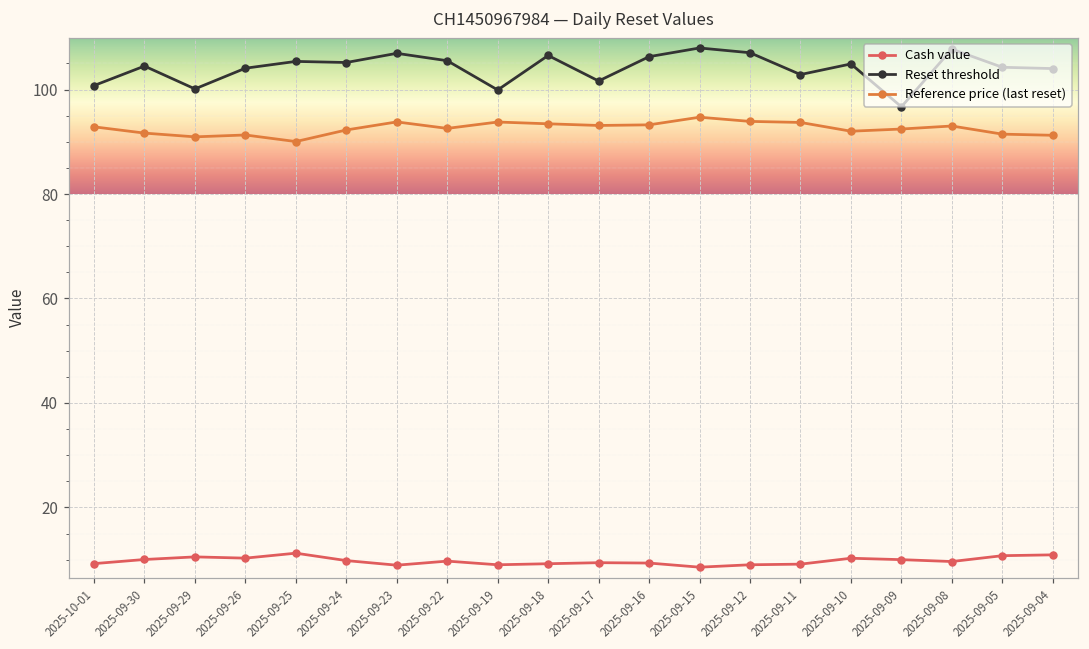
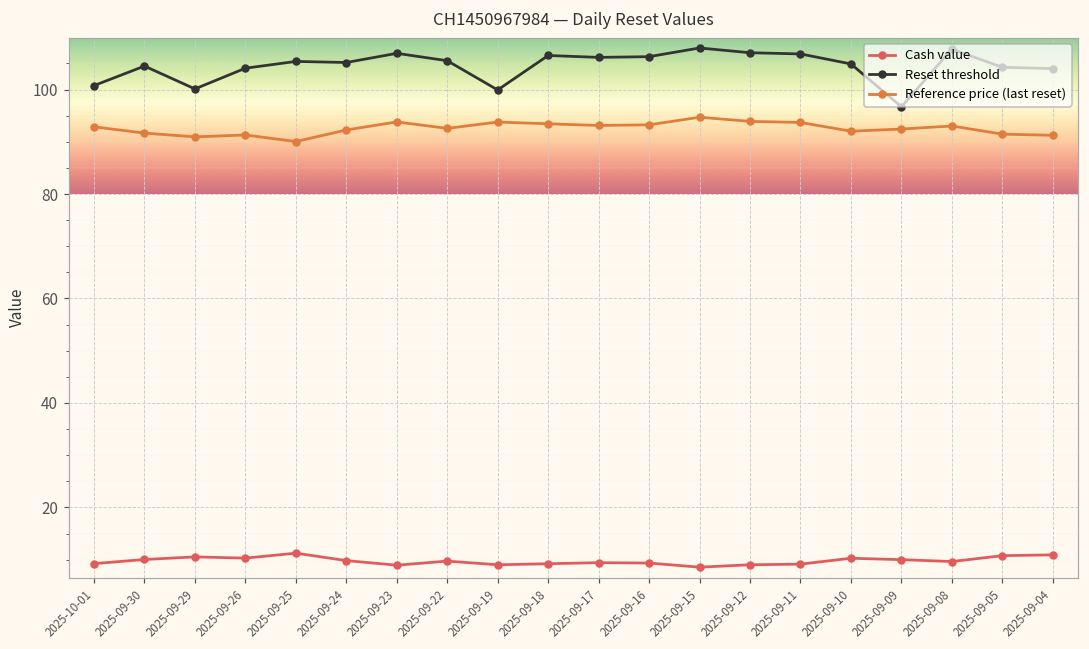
  {
    "Reset threshold": {
      "2025-10-01": 101,
      "2025-09-30": 104,
      "2025-09-29": 100,
      "2025-09-26": 104,
      "2025-09-25": 105,
      "2025-09-24": 105,
      "2025-09-23": 107,
      "2025-09-22": 106,
      "2025-09-19": 100,
      "2025-09-18": 107,
-     "2025-09-17": 102,
+     "2025-09-17": 106,
      "2025-09-16": 106,
      "2025-09-15": 108,
      "2025-09-12": 107,
-     "2025-09-11": 103,
+     "2025-09-11": 107,
      "2025-09-10": 105
    }
  }
